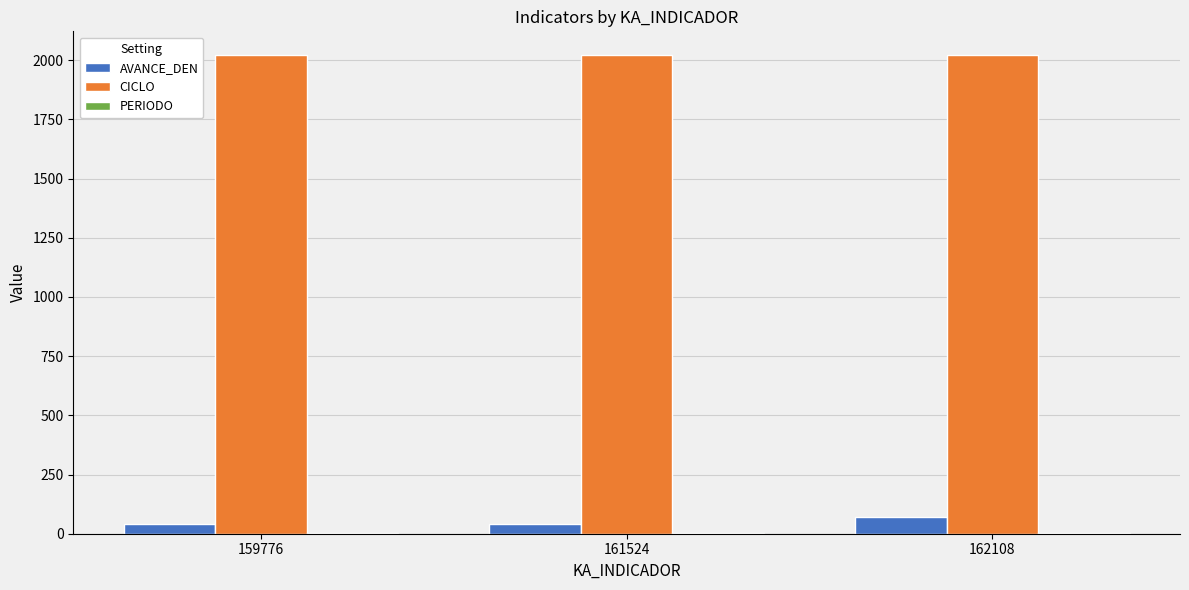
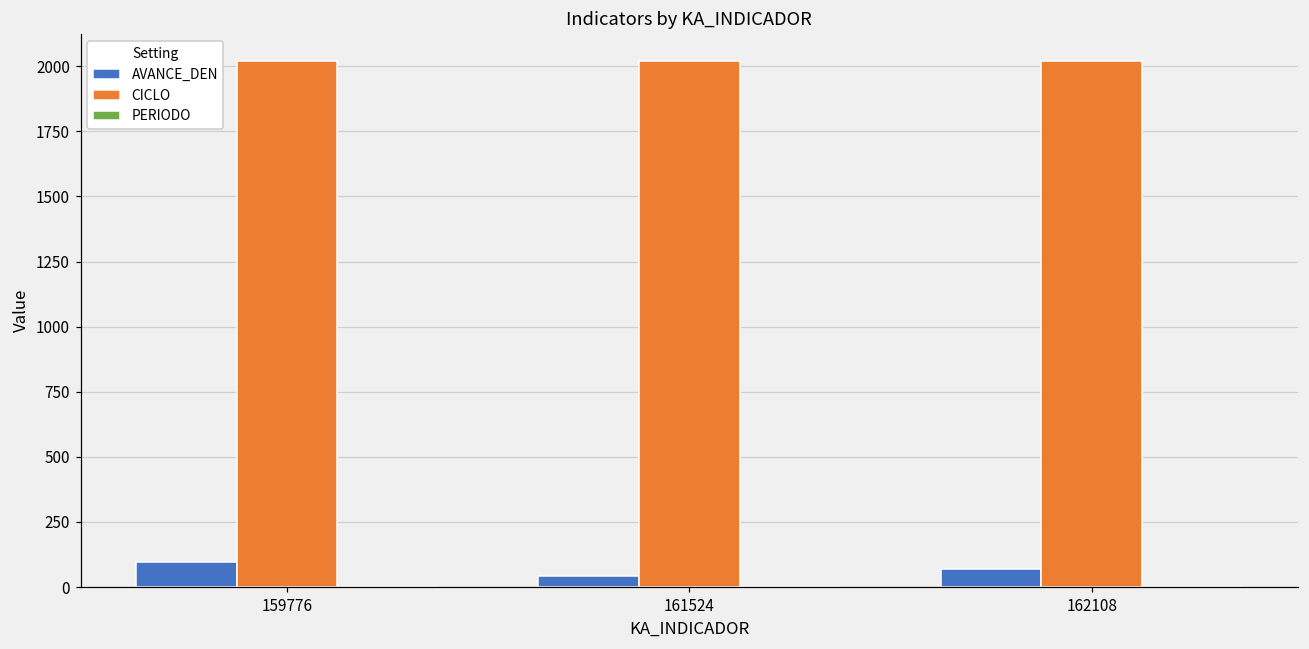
  {
    "AVANCE_DEN": {
-     "159776": 40,
+     "159776": 100,
      "161524": 40,
      "162108": 70
    },
    "CICLO": {
      "159776": 2020,
      "161524": 2020,
      "162108": 2020
    }
  }
